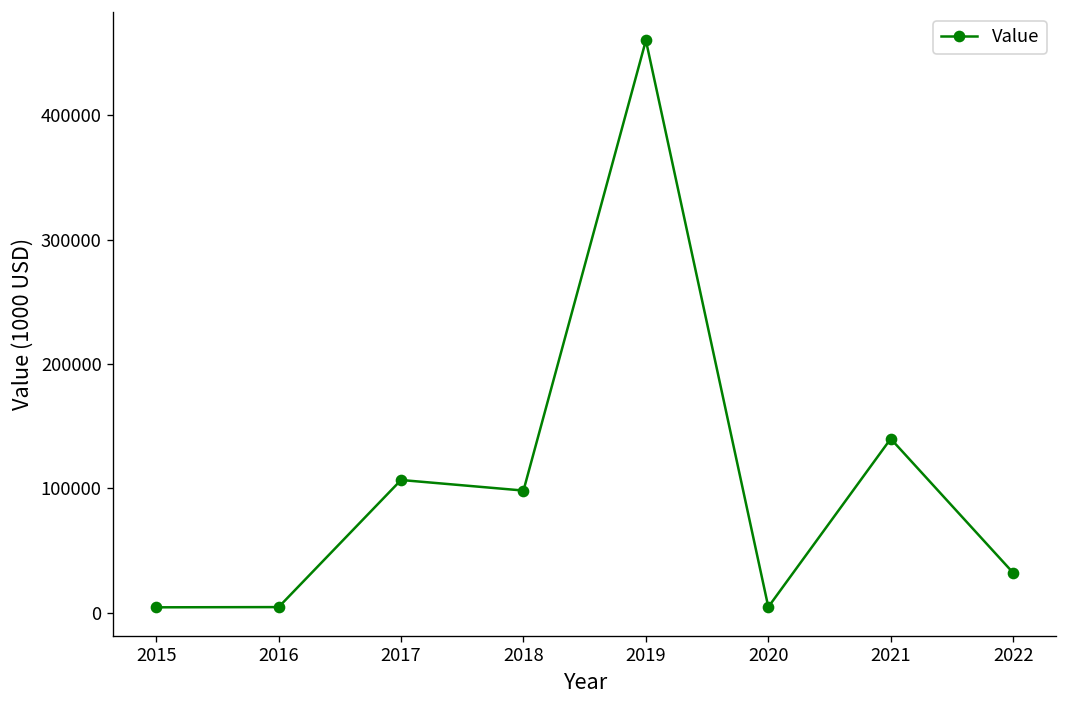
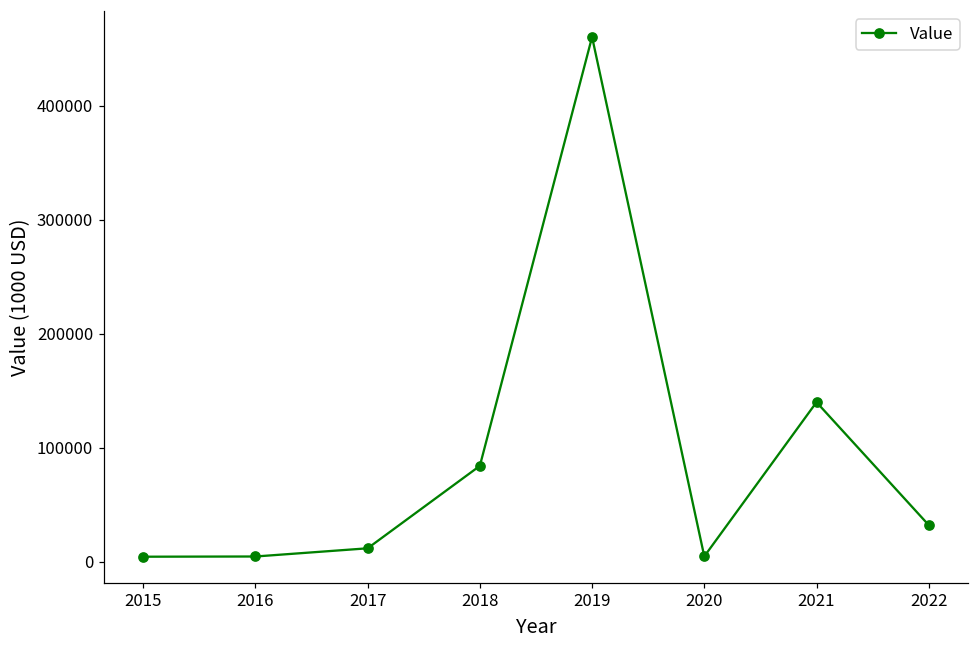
  {
    "2015": 4000,
    "2016": 5000,
-   "2017": 107000,
-   "2018": 98000,
+   "2017": 12000,
+   "2018": 84000,
    "2019": 460000,
    "2020": 5000,
    "2021": 140000,
    "2022": 32000
  }
